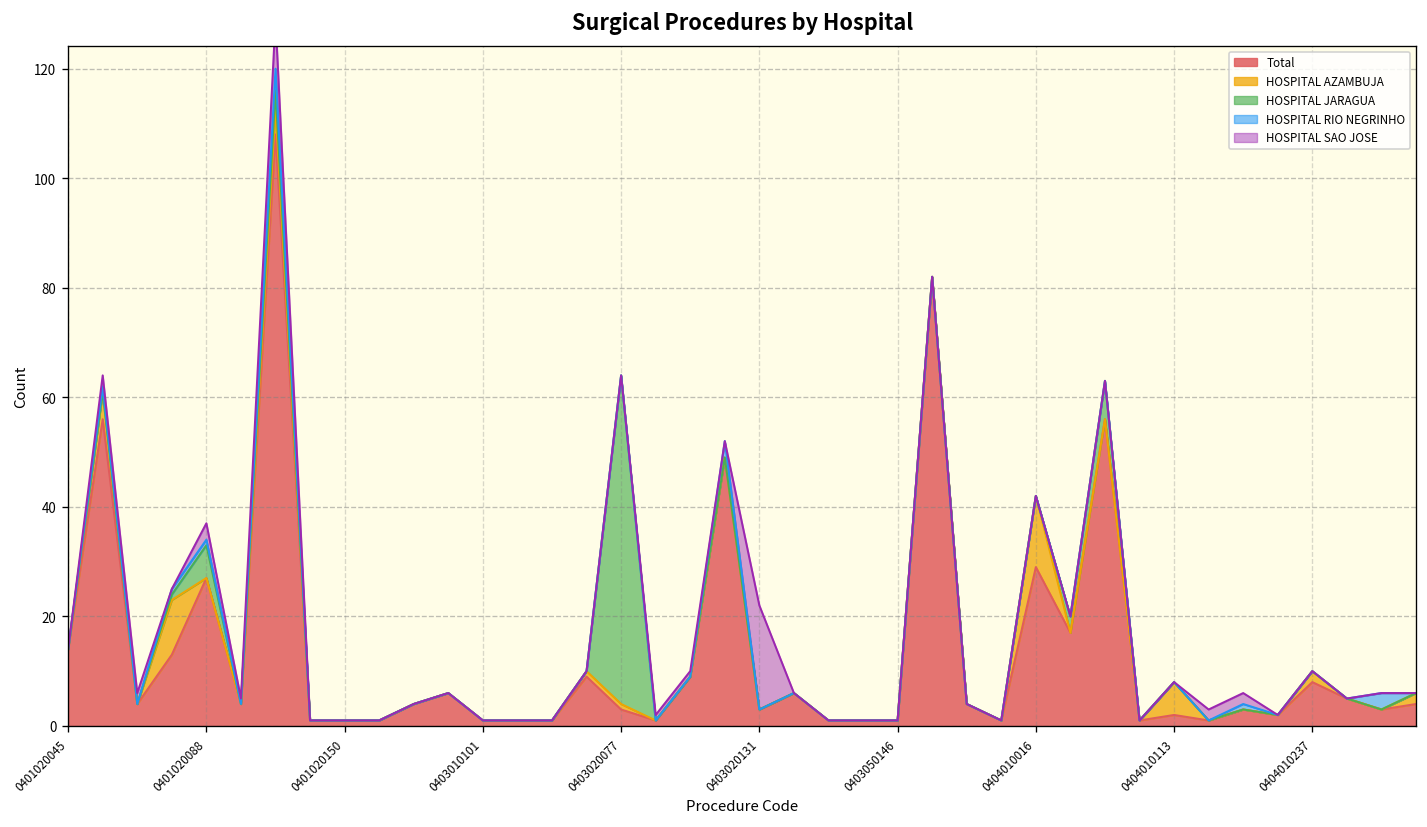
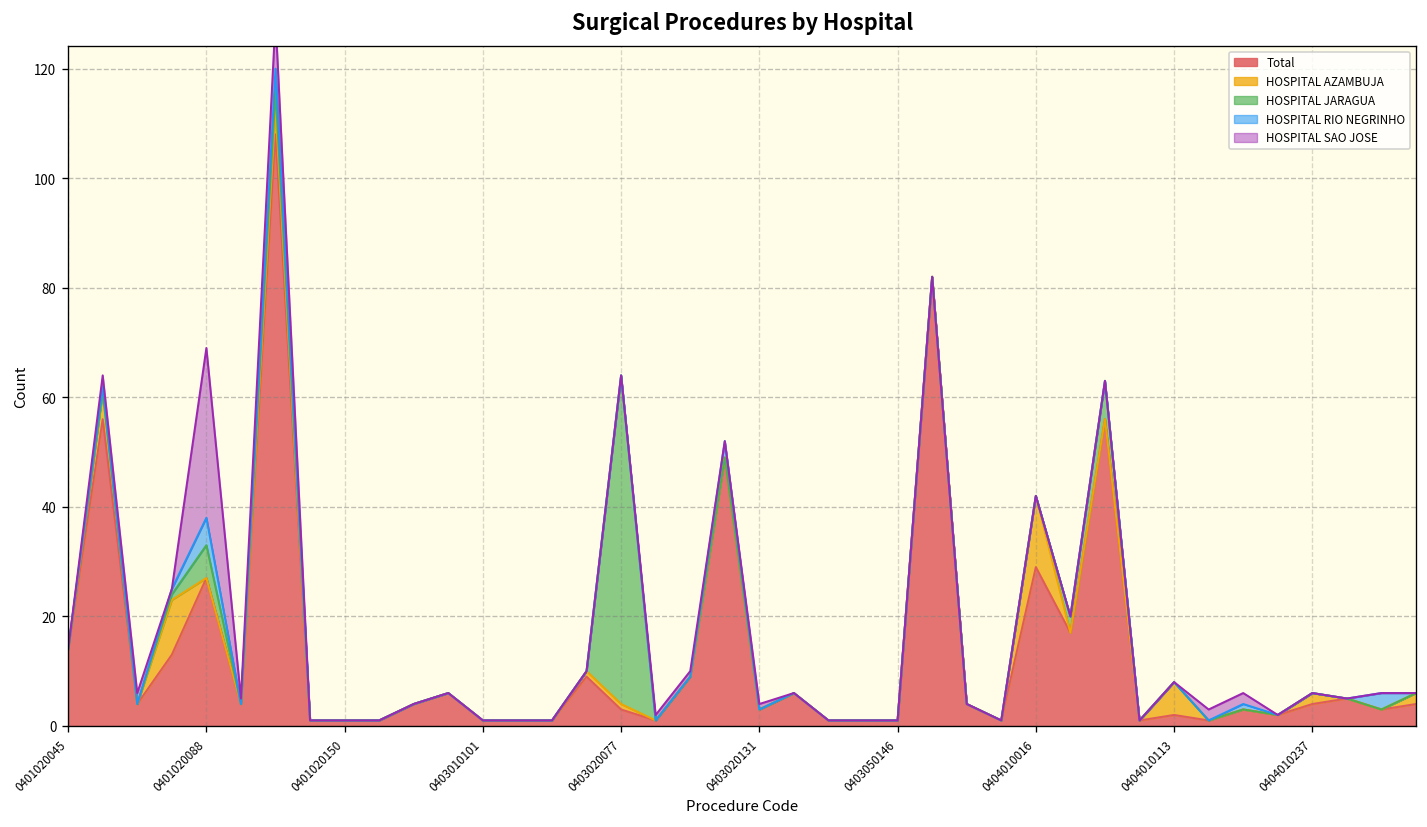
  {
    "Total": {
      "0403020077": 3,
      "0404010016": 29,
      "0404010113": 2,
-     "0404010237": 8
+     "0404010237": 4
    },
    "HOSPITAL AZAMBUJA": {
      "0403020077": 1
    },
    "HOSPITAL JARAGUA": {
      "0401020088": 6
    },
    "HOSPITAL RIO NEGRINHO": {
-     "0401020088": 1
+     "0401020088": 5
    },
    "HOSPITAL SAO JOSE": {
-     "0401020088": 3,
-     "0403020131": 19
+     "0401020088": 31,
+     "0403020131": 1
    }
  }
